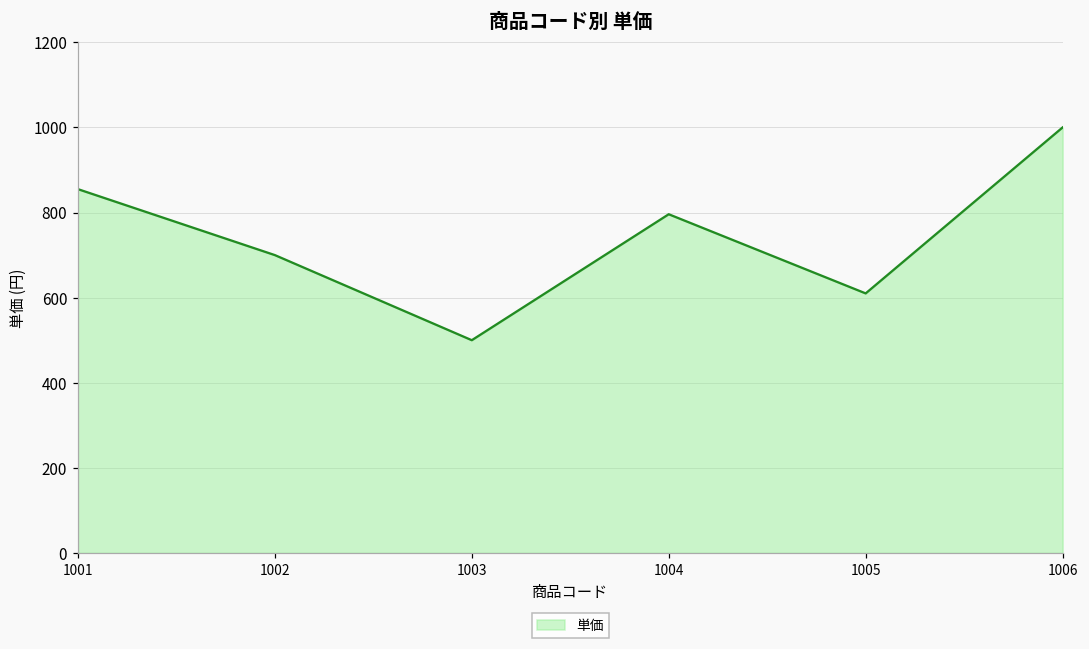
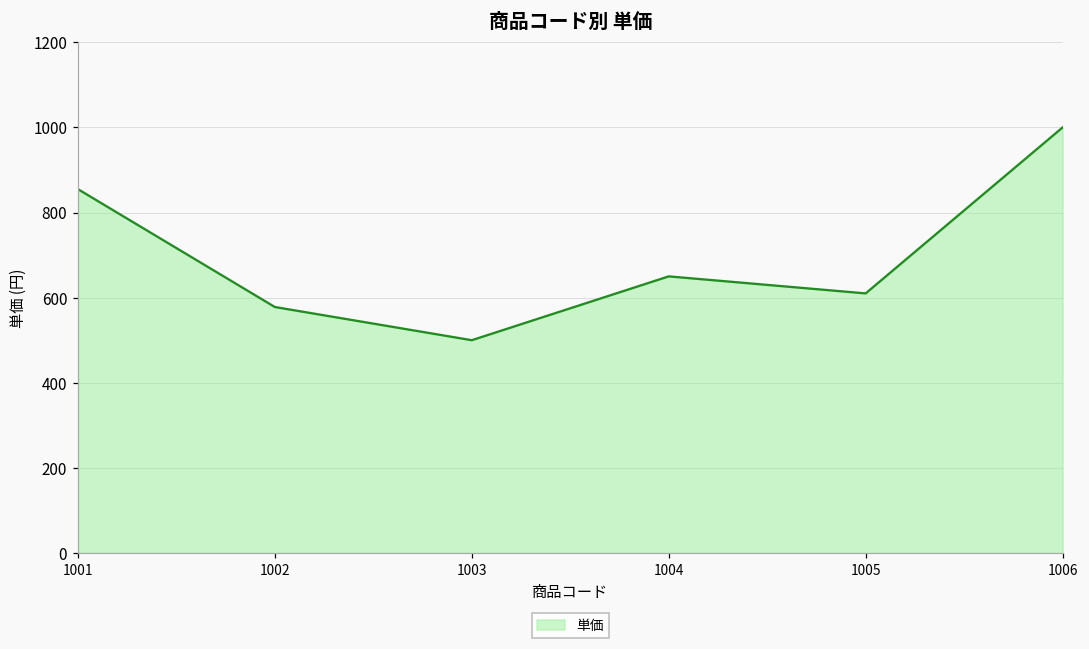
  {
    "1001": 860,
-   "1002": 700,
+   "1002": 580,
    "1003": 500,
-   "1004": 800,
+   "1004": 650,
    "1005": 610,
    "1006": 1000
  }
